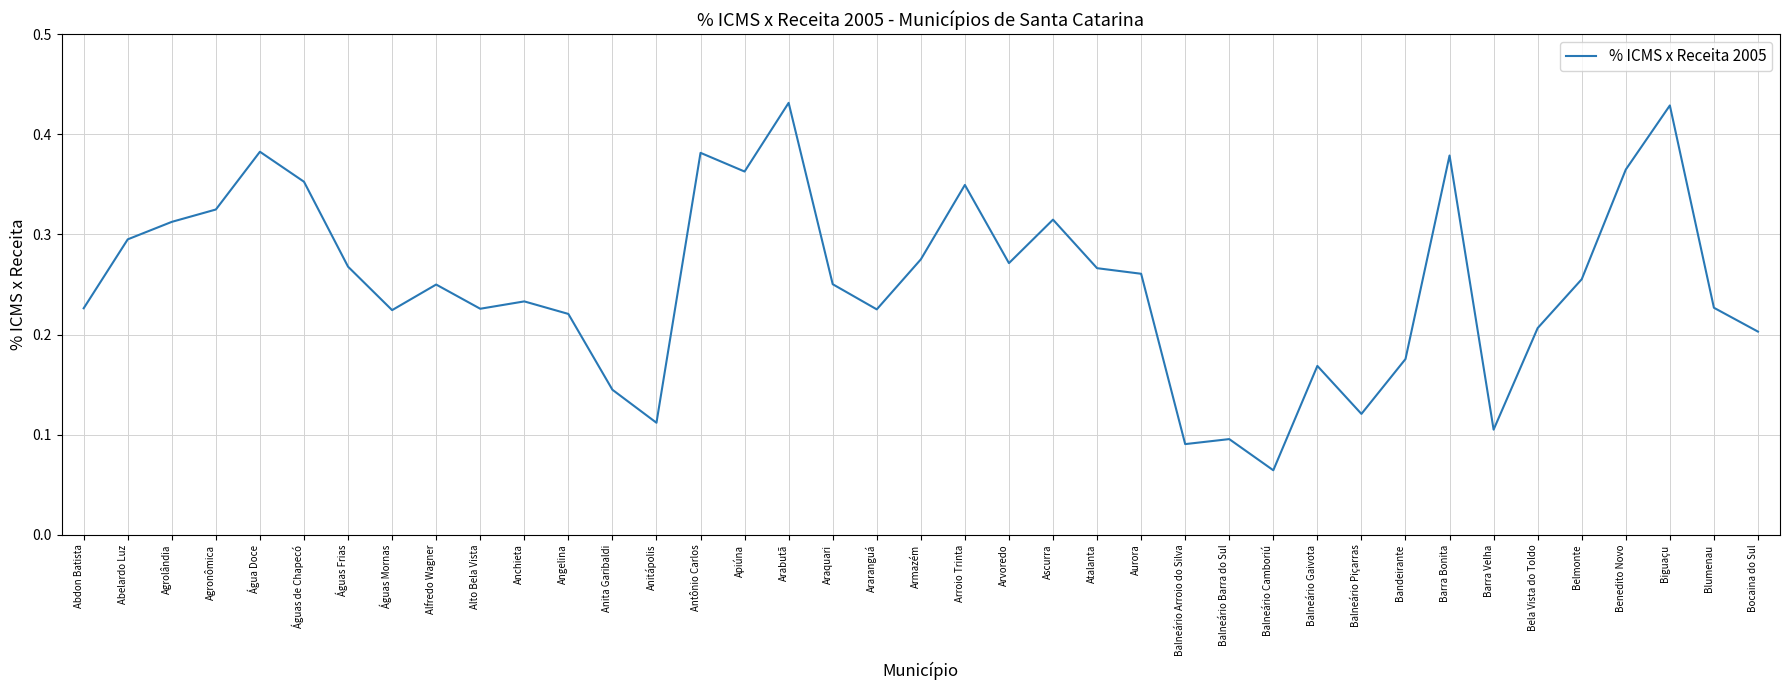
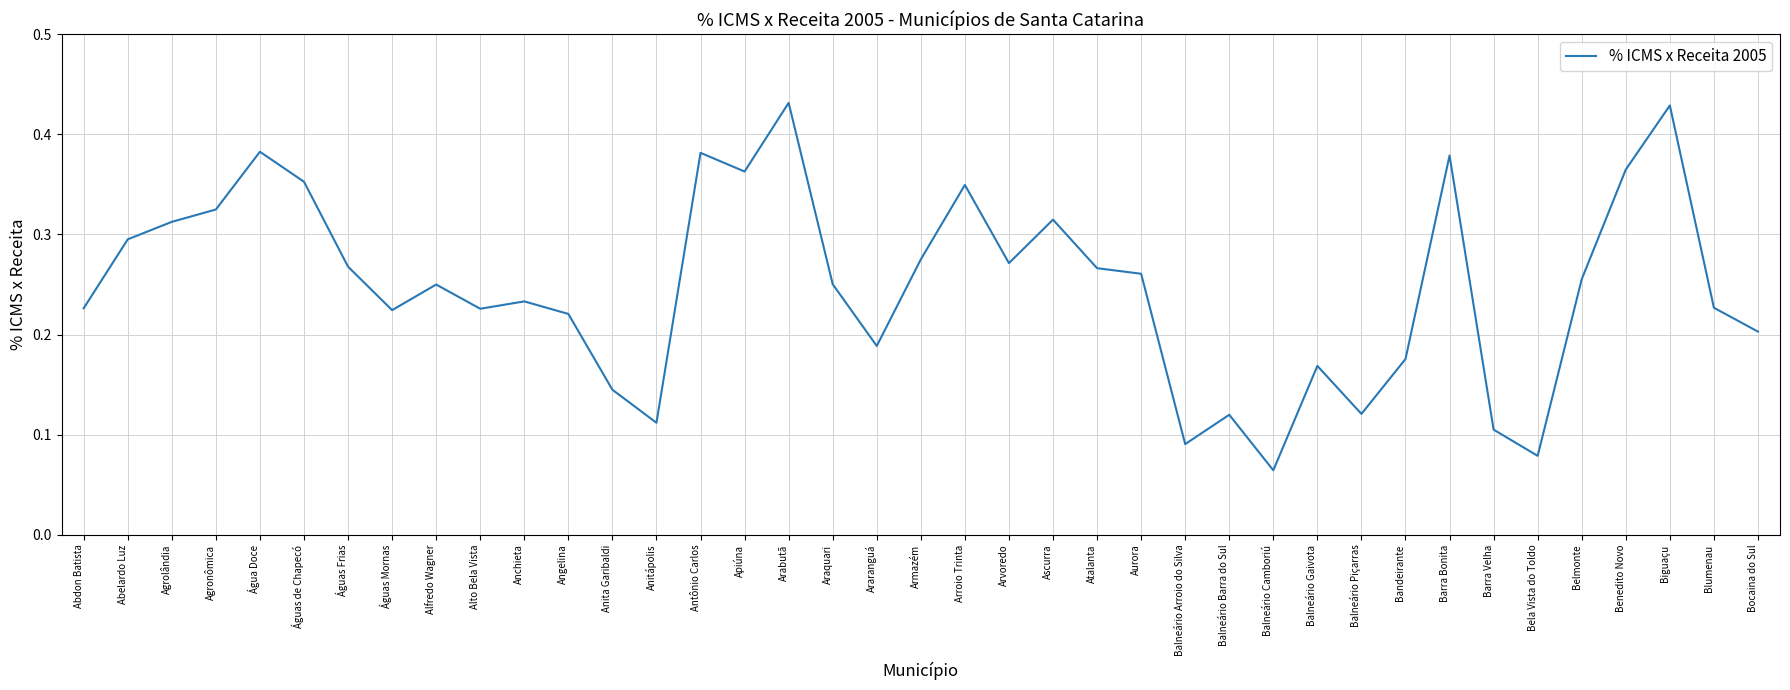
  {
    "Abdon Batista": 0.226,
    "Abelardo Luz": 0.295,
    "Agrolândia": 0.313,
    "Agronômica": 0.325,
    "Água Doce": 0.383,
    "Águas de Chapecó": 0.353,
    "Águas Frias": 0.268,
    "Águas Mornas": 0.224,
    "Alfredo Wagner": 0.250,
    "Alto Bela Vista": 0.226,
    "Anchieta": 0.233,
    "Angelina": 0.221,
    "Anita Garibaldi": 0.145,
    "Anitápolis": 0.112,
    "Antônio Carlos": 0.382,
    "Apiúna": 0.363,
    "Arabutã": 0.431,
    "Araquari": 0.250,
-   "Araranguá": 0.225,
+   "Araranguá": 0.189,
    "Armazém": 0.275,
    "Arroio Trinta": 0.349,
    "Arvoredo": 0.271,
    "Ascurra": 0.315,
    "Atalanta": 0.266,
    "Aurora": 0.261,
    "Balneário Arroio do Silva": 0.091,
-   "Balneário Barra do Sul": 0.096,
+   "Balneário Barra do Sul": 0.120,
    "Balneário Camboriú": 0.064,
    "Balneário Gaivota": 0.169,
    "Balneário Piçarras": 0.121,
    "Bandeirante": 0.176,
    "Barra Bonita": 0.379,
    "Barra Velha": 0.105,
-   "Bela Vista do Toldo": 0.206,
+   "Bela Vista do Toldo": 0.079,
    "Belmonte": 0.255,
    "Benedito Novo": 0.365,
    "Biguaçu": 0.429,
    "Blumenau": 0.227,
    "Bocaina do Sul": 0.203
  }
